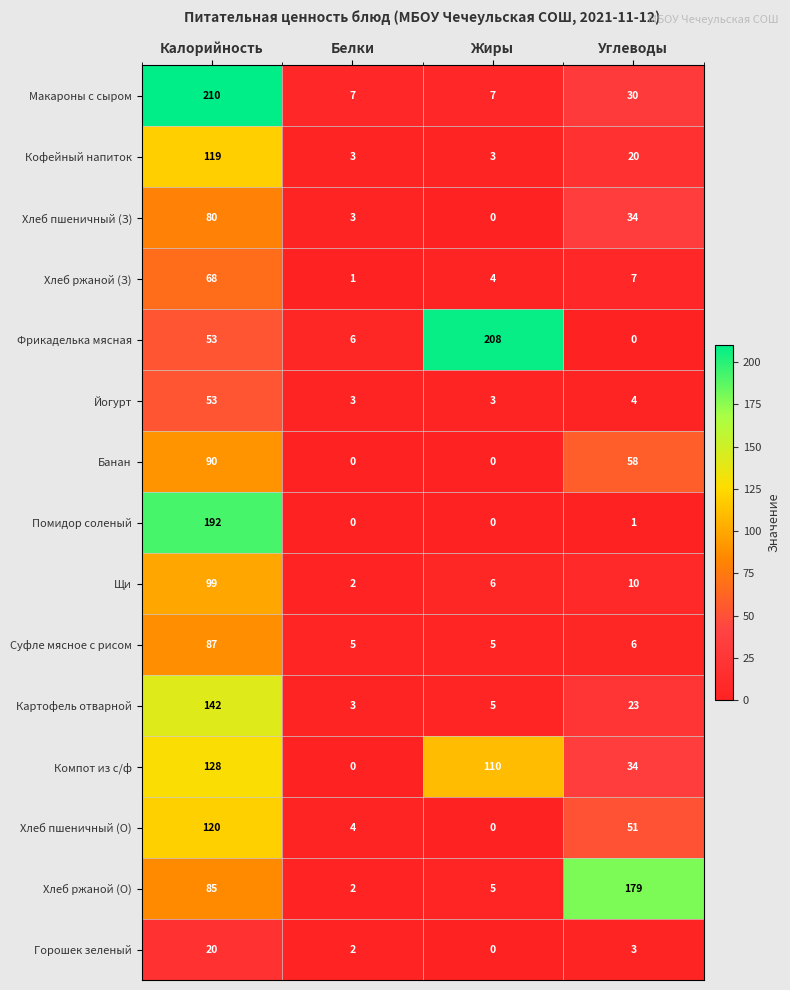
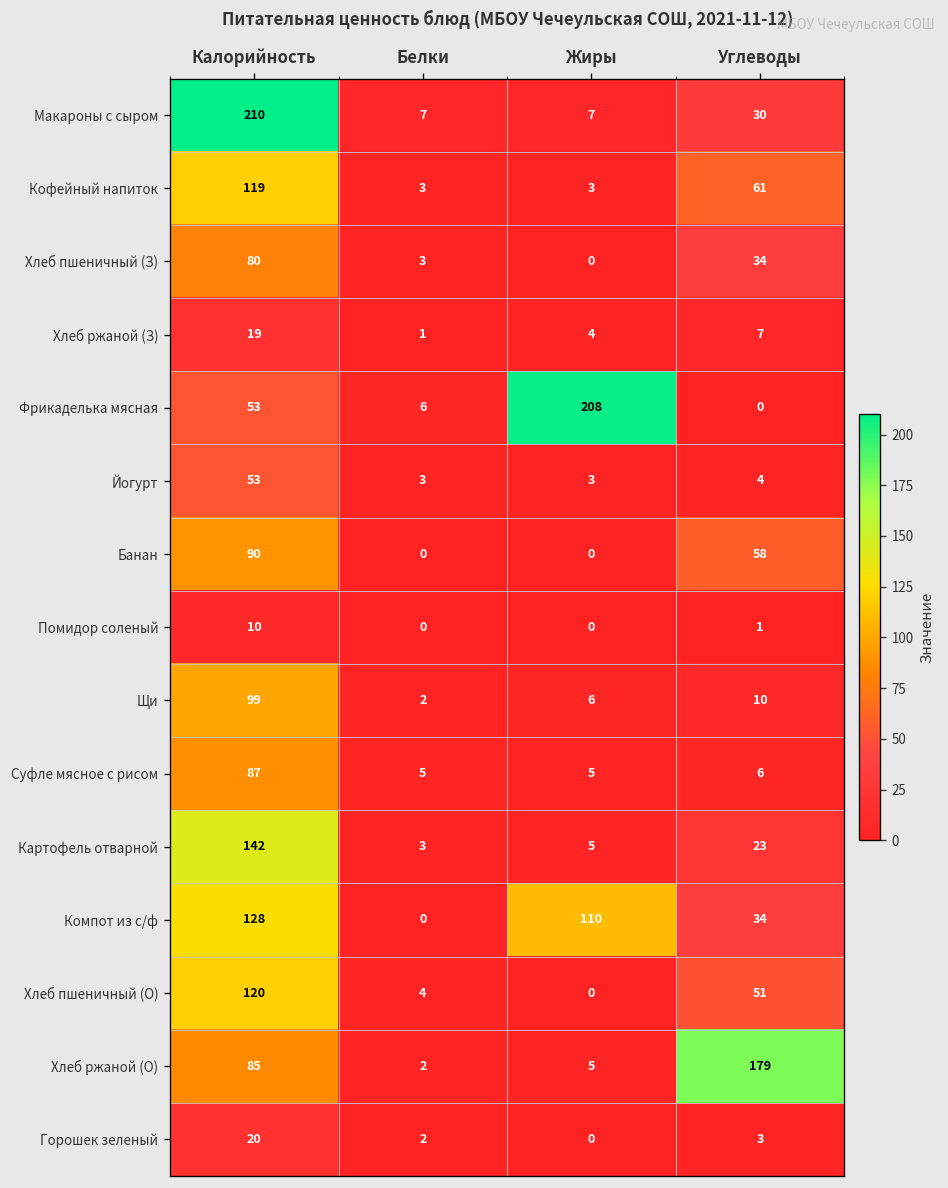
  {
    "Макароны с сыром": {
      "Калорийность": 210,
      "Белки": 7,
      "Жиры": 7,
      "Углеводы": 30
    },
    "Кофейный напиток": {
      "Калорийность": 119,
      "Белки": 3,
      "Жиры": 3,
-     "Углеводы": 20
+     "Углеводы": 61
    },
    "Хлеб пшеничный (З)": {
      "Калорийность": 80,
      "Белки": 3,
      "Жиры": 0,
      "Углеводы": 34
    },
    "Хлеб ржаной (З)": {
-     "Калорийность": 68,
+     "Калорийность": 19,
      "Белки": 1,
      "Жиры": 4,
      "Углеводы": 7
    },
    "Фрикаделька мясная": {
      "Калорийность": 53,
      "Белки": 6,
      "Жиры": 208,
      "Углеводы": 0
    },
    "Йогурт": {
      "Калорийность": 53,
      "Белки": 3,
      "Жиры": 3,
      "Углеводы": 4
    },
    "Банан": {
      "Калорийность": 90,
      "Белки": 0,
      "Жиры": 0,
      "Углеводы": 58
    },
    "Помидор соленый": {
-     "Калорийность": 192,
+     "Калорийность": 10,
      "Белки": 0,
      "Жиры": 0,
      "Углеводы": 1
    },
    "Щи": {
      "Калорийность": 99,
      "Белки": 2,
      "Жиры": 6,
      "Углеводы": 10
    },
    "Суфле мясное с рисом": {
      "Калорийность": 87,
      "Белки": 5,
      "Жиры": 5,
      "Углеводы": 6
    },
    "Картофель отварной": {
      "Калорийность": 142,
      "Белки": 3,
      "Жиры": 5,
      "Углеводы": 23
    },
    "Компот из с/ф": {
      "Калорийность": 128,
      "Белки": 0,
      "Жиры": 110,
      "Углеводы": 34
    },
    "Хлеб пшеничный (О)": {
      "Калорийность": 120,
      "Белки": 4,
      "Жиры": 0,
      "Углеводы": 51
    },
    "Хлеб ржаной (О)": {
      "Калорийность": 85,
      "Белки": 2,
      "Жиры": 5,
      "Углеводы": 179
    },
    "Горошек зеленый": {
      "Калорийность": 20,
      "Белки": 2,
      "Жиры": 0,
      "Углеводы": 3
    }
  }
